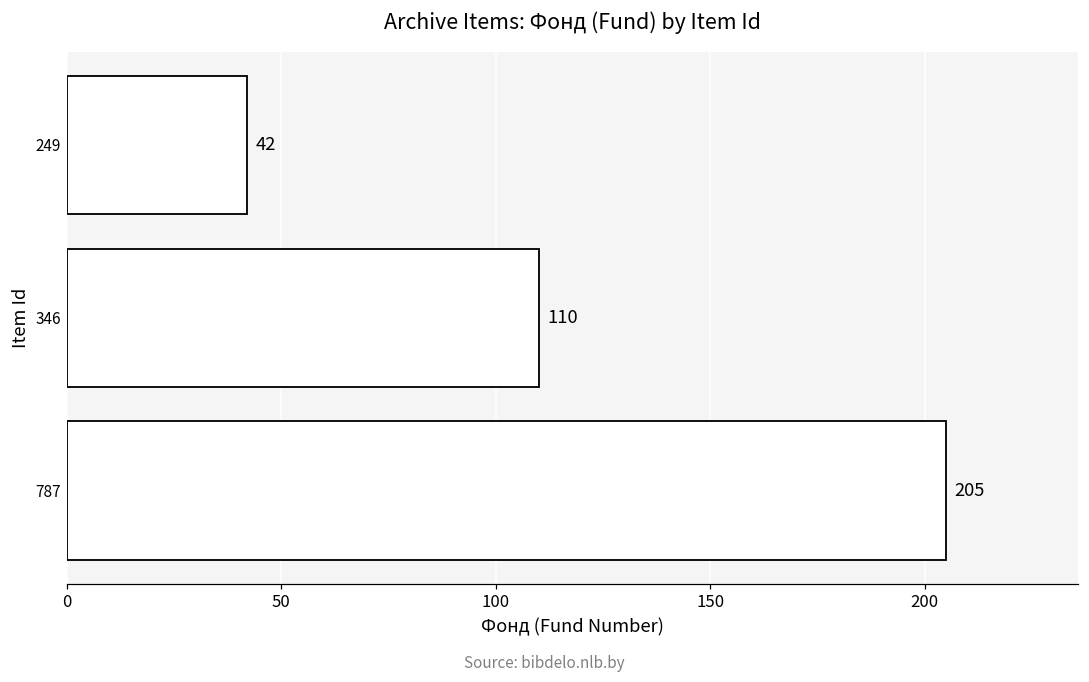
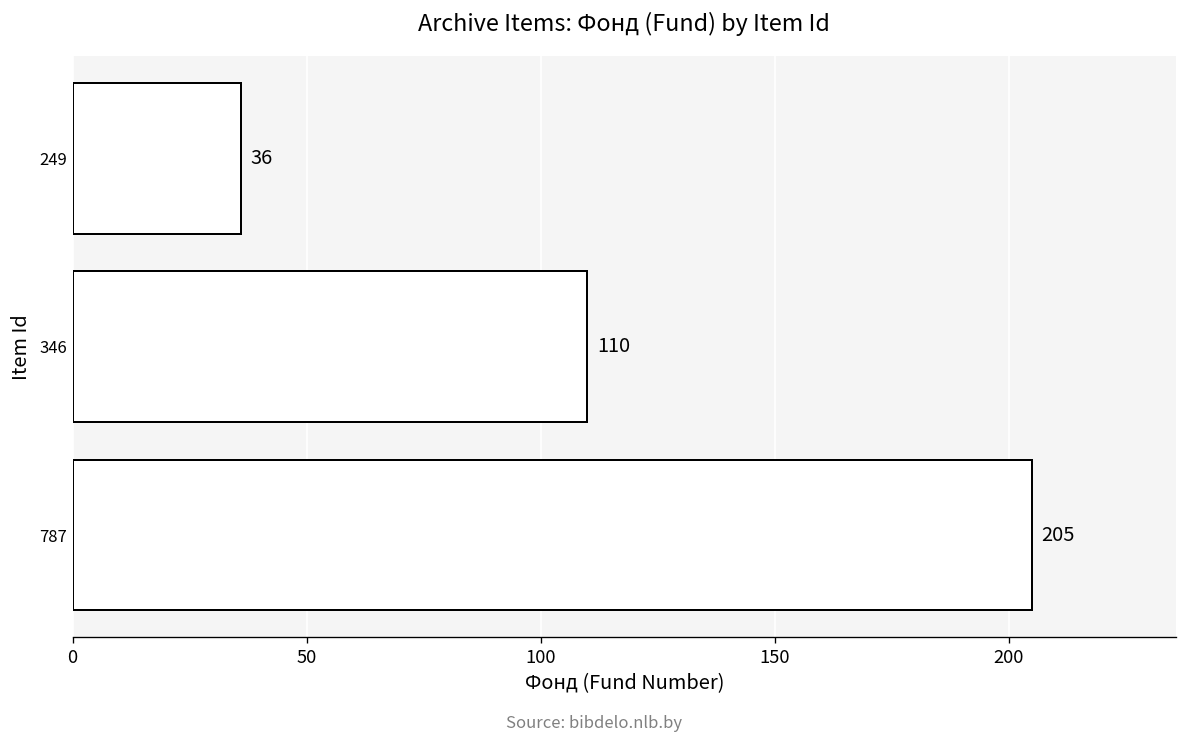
  {
-   "249": 42,
+   "249": 36,
    "346": 110,
    "787": 205
  }
